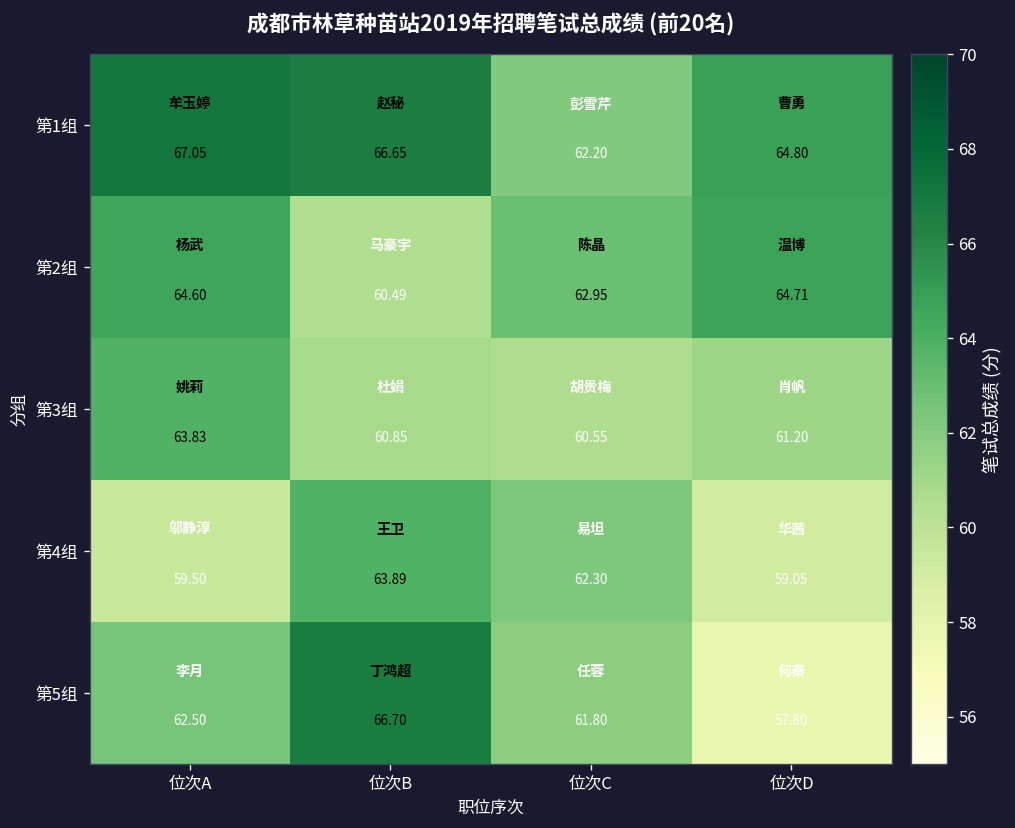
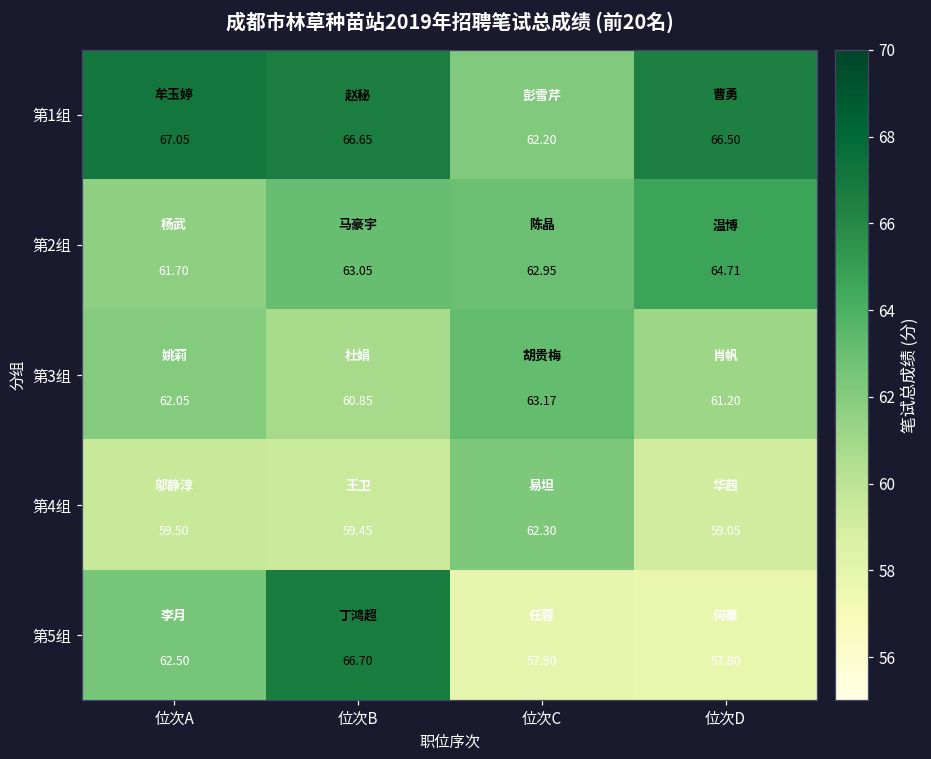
  {
    "第1组": {
-     "位次D": 64.80
+     "位次D": 66.50
    },
    "第2组": {
-     "位次A": 64.60,
-     "位次B": 60.49
+     "位次A": 61.70,
+     "位次B": 63.05
    },
    "第3组": {
-     "位次A": 63.83,
-     "位次C": 60.55
+     "位次A": 62.05,
+     "位次C": 63.17
    },
    "第4组": {
-     "位次B": 63.89
+     "位次B": 59.45
    },
    "第5组": {
-     "位次C": 61.80
+     "位次C": 57.90
    }
  }
